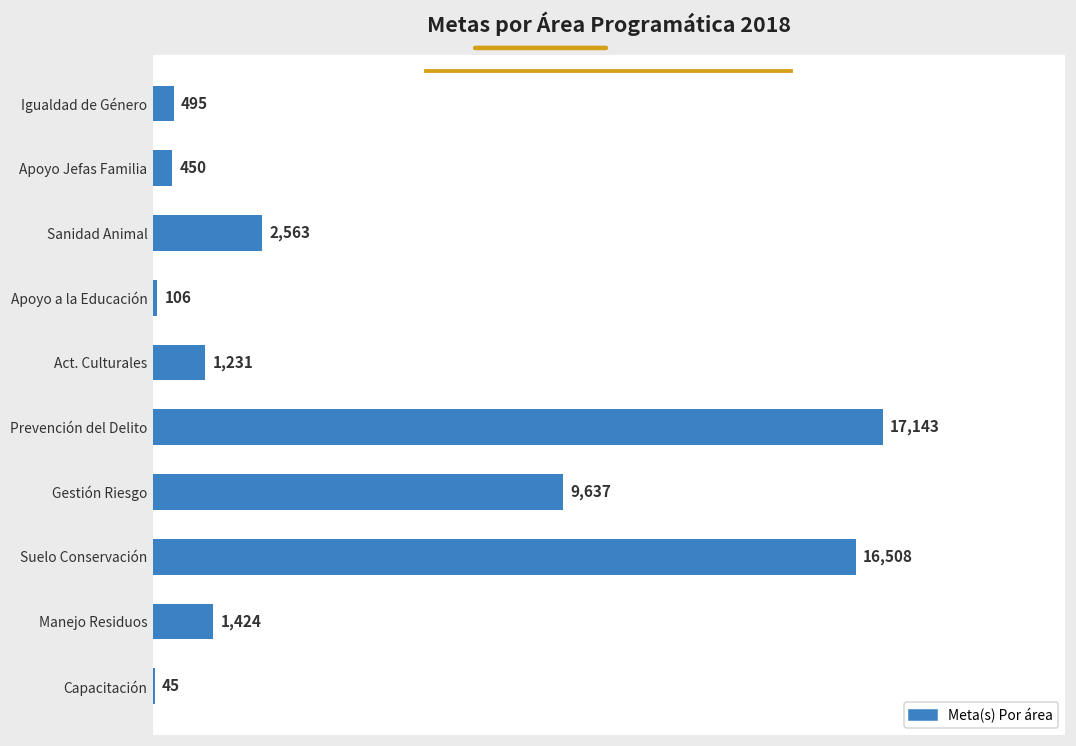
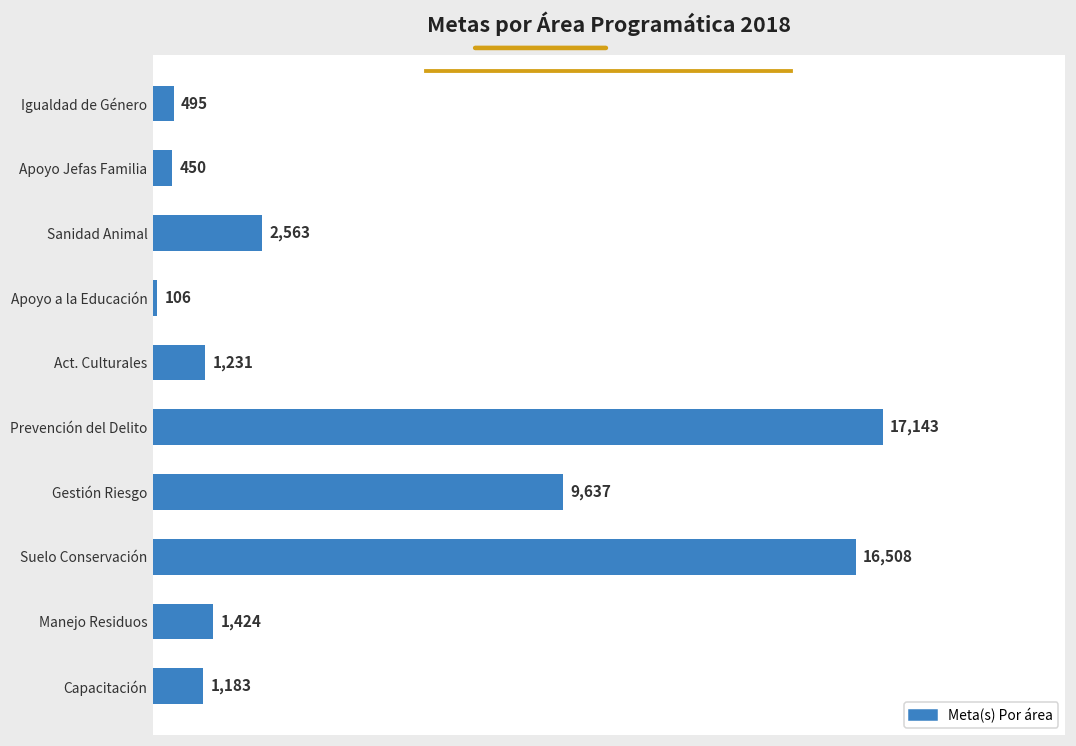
  {
    "Igualdad de Género": "495",
    "Apoyo Jefas Familia": "450",
    "Sanidad Animal": "2,563",
    "Apoyo a la Educación": "106",
    "Act. Culturales": "1,231",
    "Prevención del Delito": "17,143",
    "Gestión Riesgo": "9,637",
    "Suelo Conservación": "16,508",
    "Manejo Residuos": "1,424",
-   "Capacitación": "45"
+   "Capacitación": "1,183"
  }
